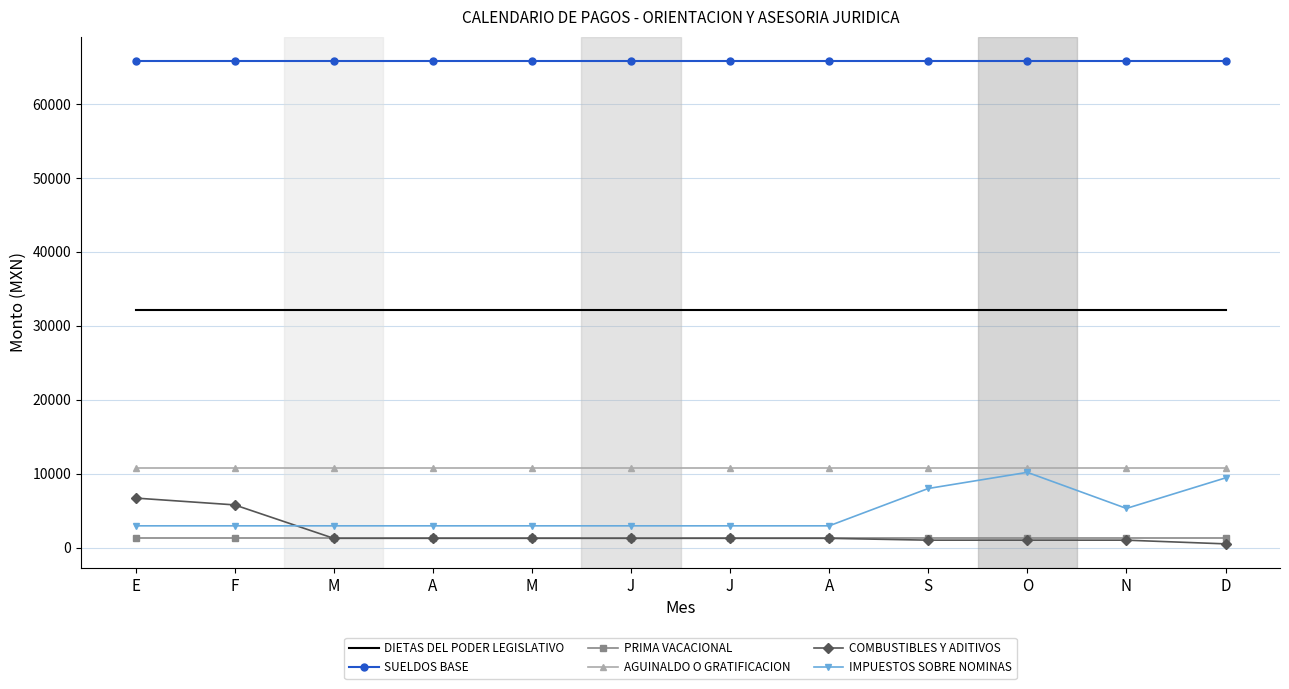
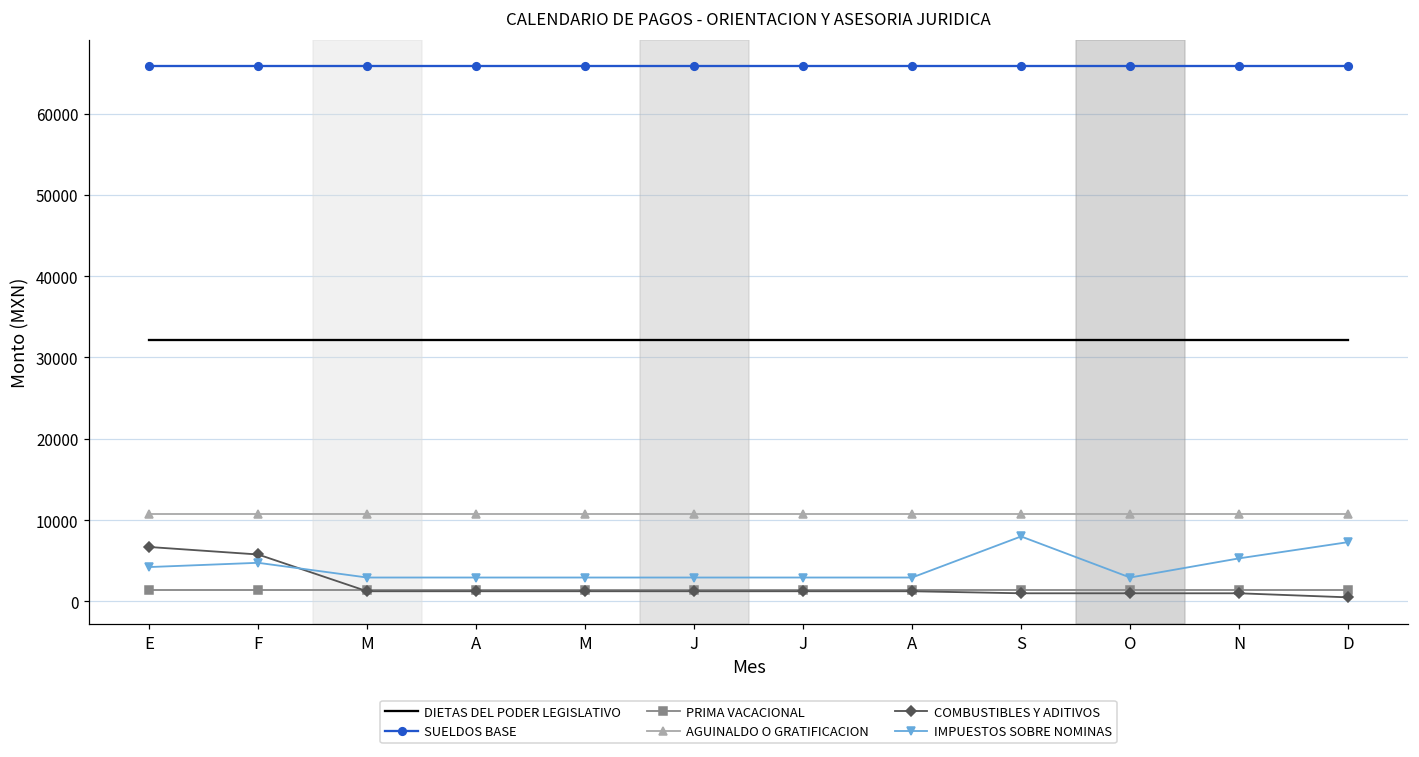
  {
    "DIETAS DEL PODER LEGISLATIVO": {
      "E": 32000,
      "F": 32000,
      "S": 32000,
      "O": 32000,
      "N": 32000,
      "D": 32000
    },
    "SUELDOS BASE": {
      "E": 66000,
      "F": 66000,
      "S": 66000,
      "O": 66000,
      "N": 66000,
      "D": 66000
    },
    "COMBUSTIBLES Y ADITIVOS": {
      "E": 7000,
      "F": 6000,
      "D": 1000
    },
    "IMPUESTOS SOBRE NOMINAS": {
-     "E": 3000,
-     "F": 3000,
+     "E": 4000,
+     "F": 5000,
      "S": 8000,
-     "O": 10000,
+     "O": 3000,
      "N": 5000,
-     "D": 9000
+     "D": 7000
    }
  }
